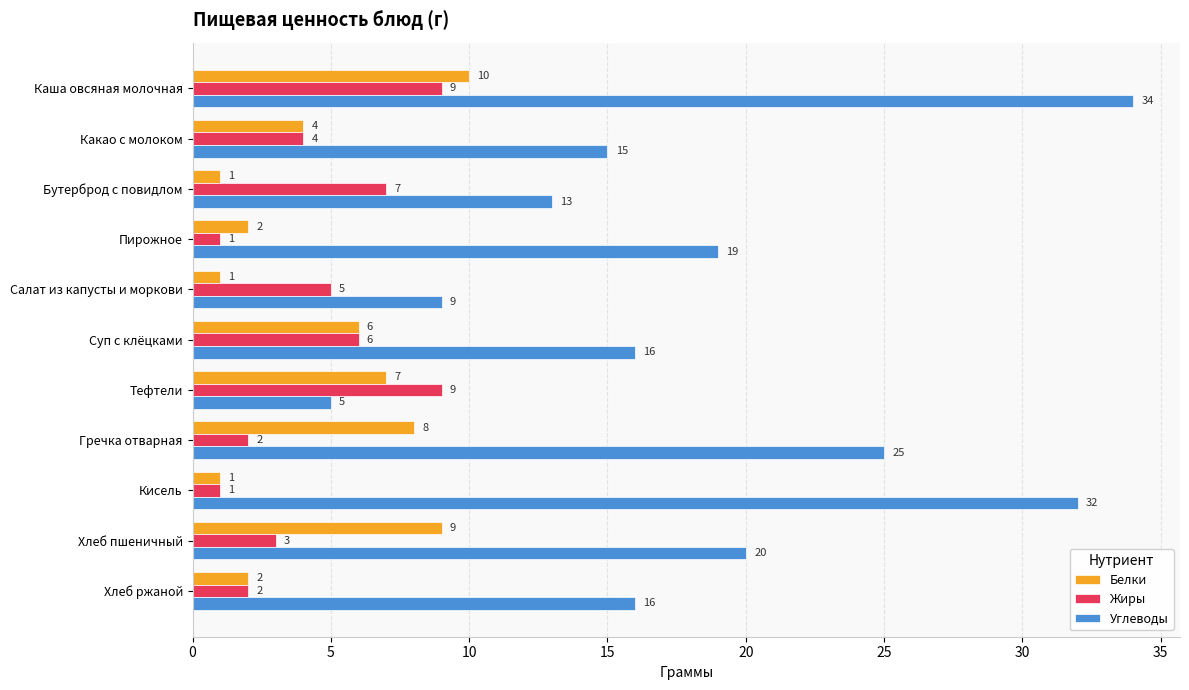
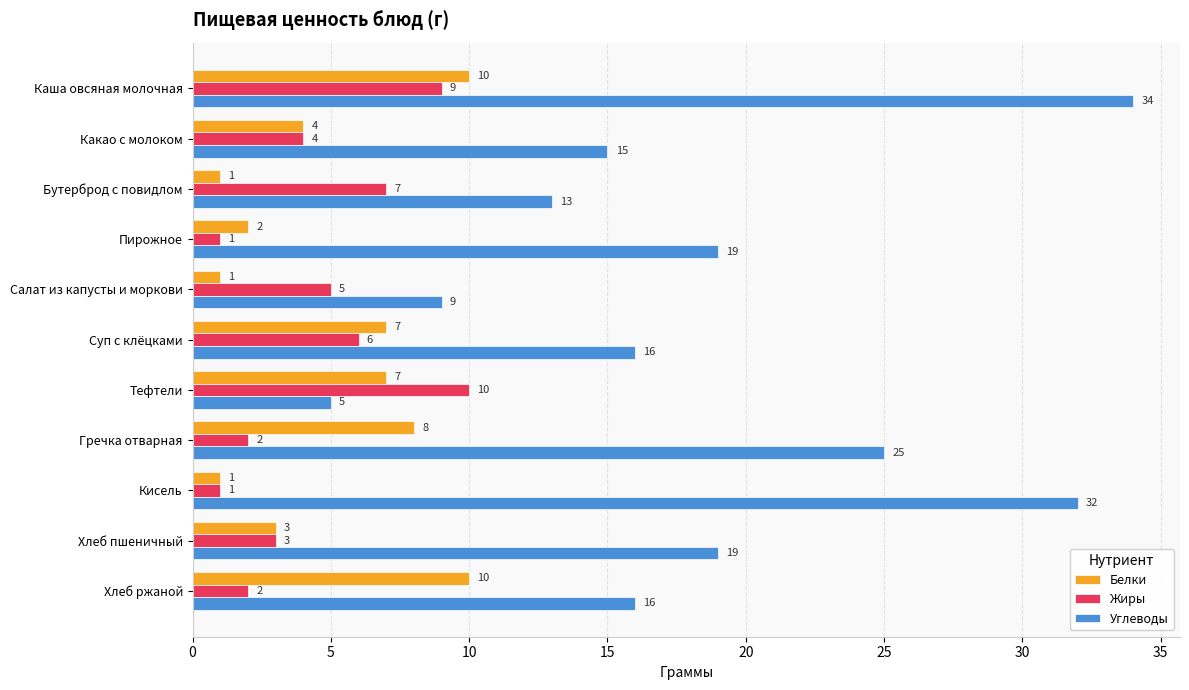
  {
    "Белки": {
      "Каша овсяная молочная": 10,
      "Какао с молоком": 4,
      "Бутерброд с повидлом": 1,
      "Пирожное": 2,
      "Салат из капусты и моркови": 1,
-     "Суп с клёцками": 6,
+     "Суп с клёцками": 7,
      "Тефтели": 7,
      "Гречка отварная": 8,
      "Кисель": 1,
-     "Хлеб пшеничный": 9,
-     "Хлеб ржаной": 2
+     "Хлеб пшеничный": 3,
+     "Хлеб ржаной": 10
    },
    "Жиры": {
      "Каша овсяная молочная": 9,
      "Какао с молоком": 4,
      "Бутерброд с повидлом": 7,
      "Пирожное": 1,
      "Салат из капусты и моркови": 5,
      "Суп с клёцками": 6,
-     "Тефтели": 9,
+     "Тефтели": 10,
      "Гречка отварная": 2,
      "Кисель": 1,
      "Хлеб пшеничный": 3,
      "Хлеб ржаной": 2
    },
    "Углеводы": {
      "Каша овсяная молочная": 34,
      "Какао с молоком": 15,
      "Бутерброд с повидлом": 13,
      "Пирожное": 19,
      "Салат из капусты и моркови": 9,
      "Суп с клёцками": 16,
      "Тефтели": 5,
      "Гречка отварная": 25,
      "Кисель": 32,
-     "Хлеб пшеничный": 20,
+     "Хлеб пшеничный": 19,
      "Хлеб ржаной": 16
    }
  }
